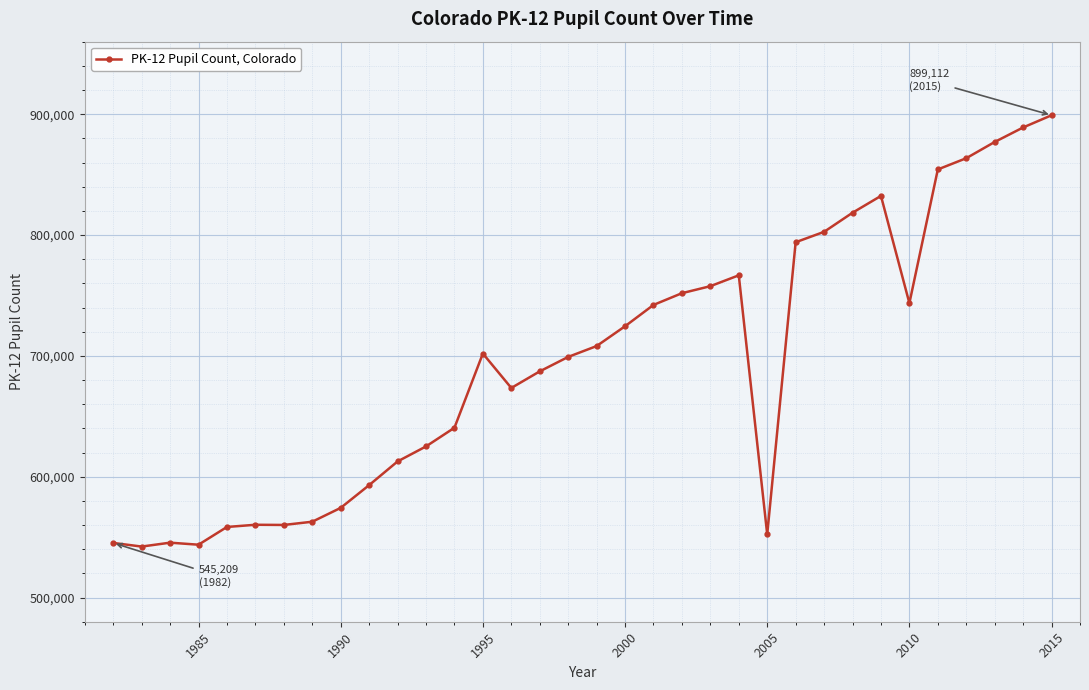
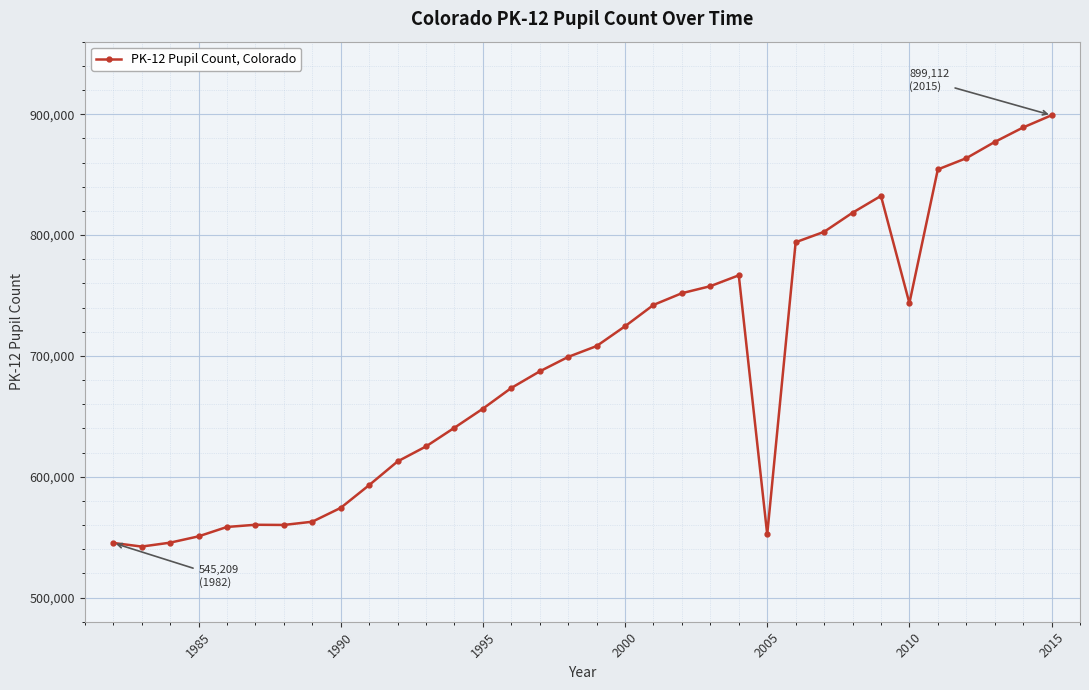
  {
-   "1985": "544,000",
+   "1985": "551,000",
    "1990": "574,000",
-   "1995": "702,000",
+   "1995": "656,000",
    "2000": "725,000",
    "2005": "552,000",
    "2010": "744,000"
  }
